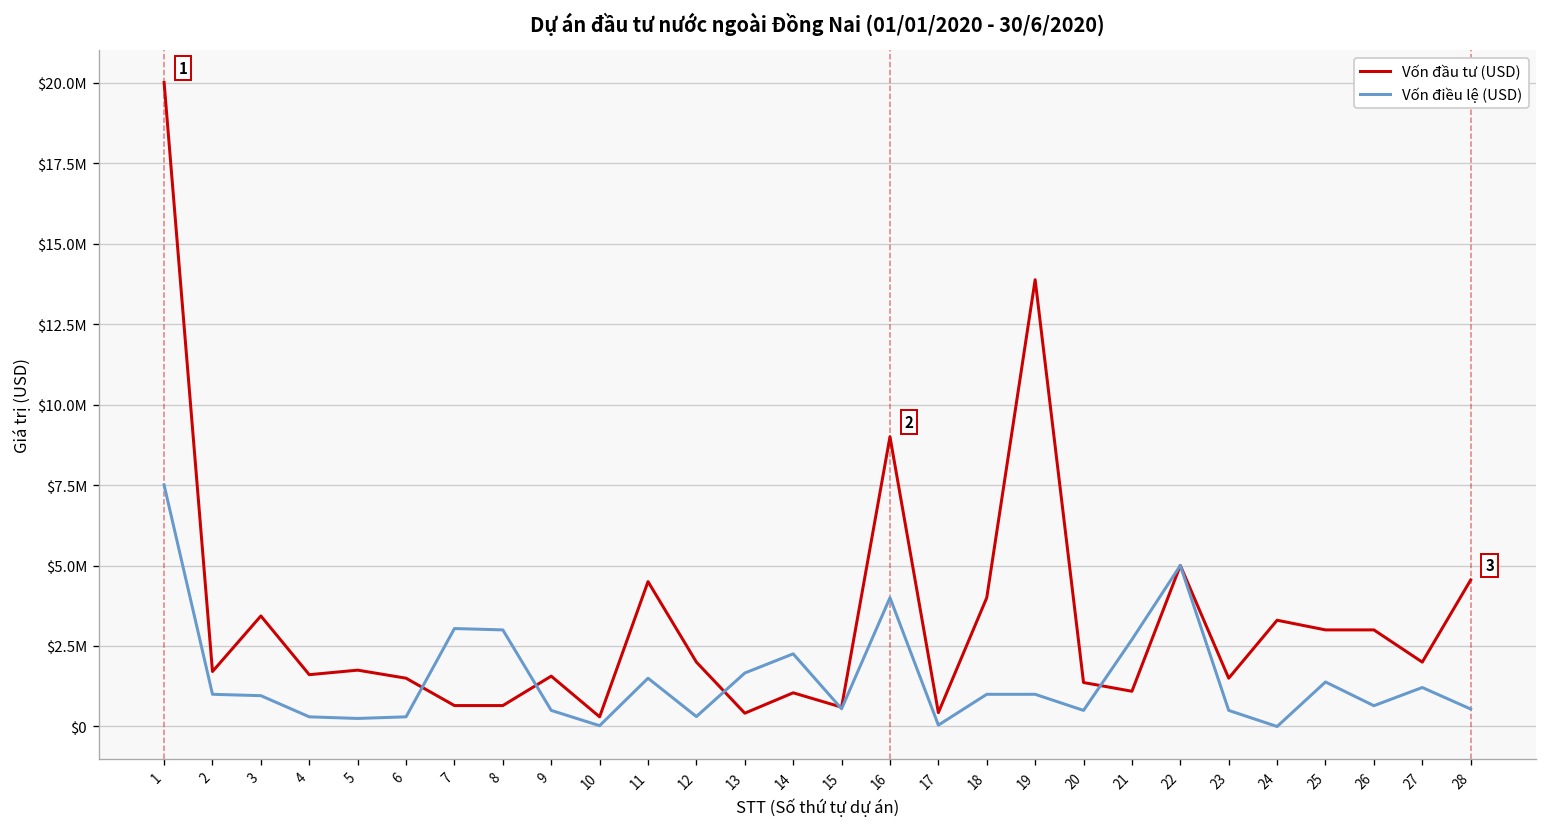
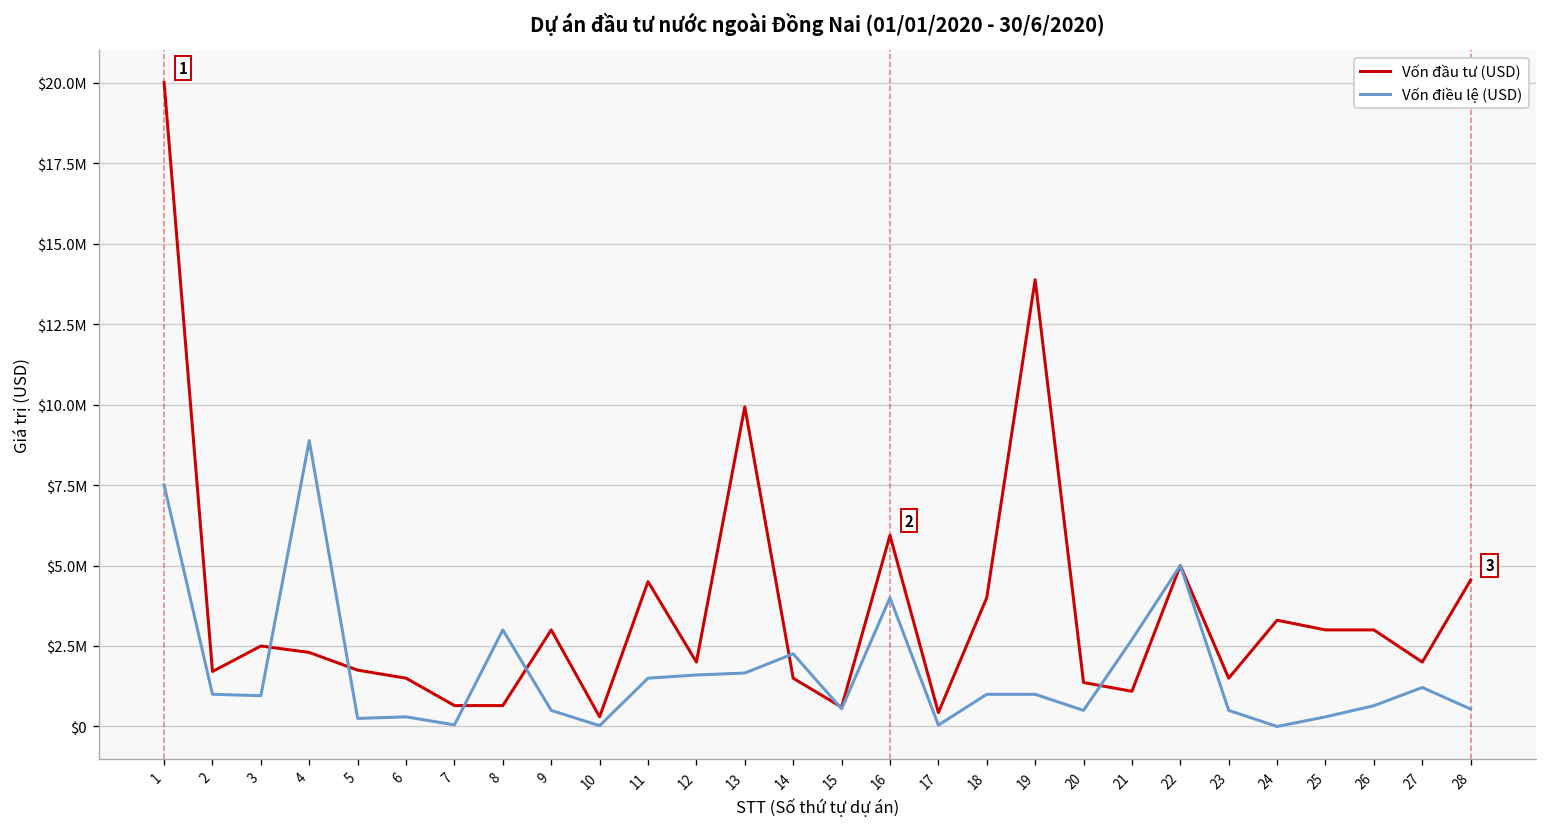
  {
    "Vốn đầu tư (USD)": {
      "2": "$1700000",
-     "3": "$3400000",
-     "4": "$1600000",
+     "3": "$2500000",
+     "4": "$2300000",
      "5": "$1800000",
      "6": "$1500000",
      "7": "$700000",
      "8": "$700000",
-     "9": "$1600000",
+     "9": "$3000000",
      "10": "$300000",
      "11": "$4500000",
      "12": "$2000000",
-     "13": "$400000",
-     "14": "$1000000",
-     "16": "$9000000",
+     "13": "$9900000",
+     "14": "$1500000",
+     "16": "$5900000",
      "17": "$400000",
      "18": "$4000000",
      "19": "$13900000",
      "20": "$1400000",
      "21": "$1100000",
      "23": "$1500000",
      "24": "$3300000",
      "25": "$3000000",
      "26": "$3000000",
      "27": "$2000000"
    },
    "Vốn điều lệ (USD)": {
      "1": "$7500000",
      "2": "$1000000",
      "3": "$1000000",
-     "4": "$300000",
+     "4": "$8900000",
      "5": "$300000",
      "6": "$300000",
-     "7": "$3000000",
+     "7": "$100000",
      "8": "$3000000",
      "9": "$500000",
      "10": "$0",
      "11": "$1500000",
-     "12": "$300000",
+     "12": "$1600000",
      "13": "$1700000",
      "14": "$2300000",
      "16": "$4000000",
      "17": "$0",
      "18": "$1000000",
      "19": "$1000000",
      "20": "$500000",
      "21": "$2700000",
      "23": "$500000",
      "24": "$0",
-     "25": "$1400000",
+     "25": "$300000",
      "26": "$600000",
      "27": "$1200000",
      "28": "$500000"
    }
  }
